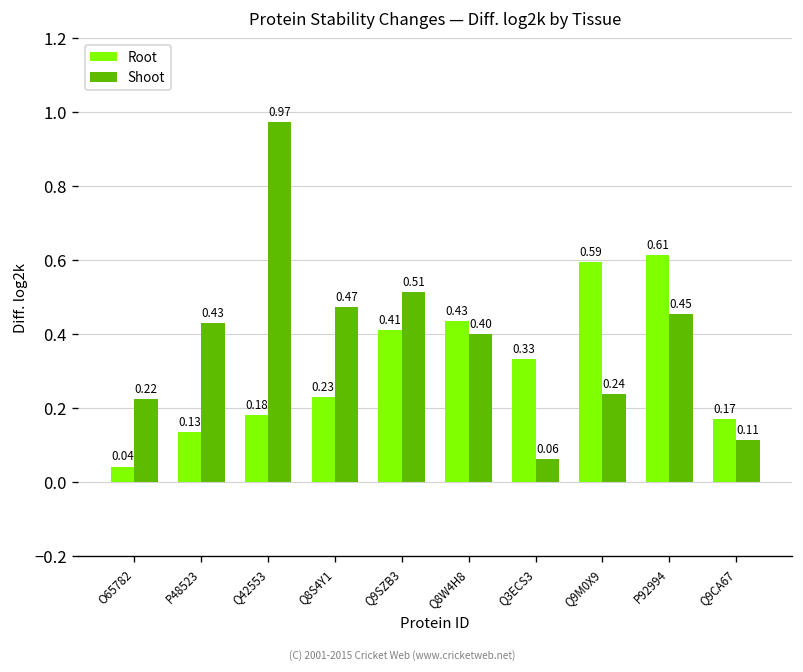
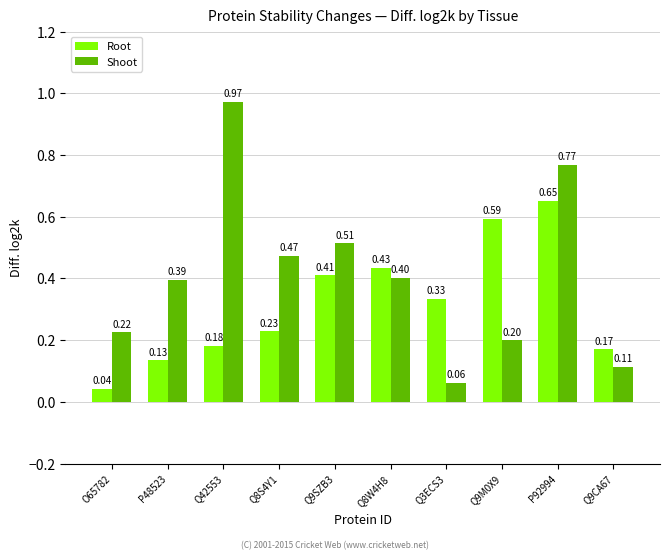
  {
    "Root": {
      "O65782": 0.04,
      "P48523": 0.13,
      "Q42553": 0.18,
      "Q8S4Y1": 0.23,
      "Q9SZB3": 0.41,
      "Q8W4H8": 0.43,
      "Q3ECS3": 0.33,
      "Q9M0X9": 0.59,
-     "P92994": 0.61,
+     "P92994": 0.65,
      "Q9CA67": 0.17
    },
    "Shoot": {
      "O65782": 0.22,
-     "P48523": 0.43,
+     "P48523": 0.39,
      "Q42553": 0.97,
      "Q8S4Y1": 0.47,
      "Q9SZB3": 0.51,
      "Q8W4H8": 0.40,
      "Q3ECS3": 0.06,
-     "Q9M0X9": 0.24,
-     "P92994": 0.45,
+     "Q9M0X9": 0.20,
+     "P92994": 0.77,
      "Q9CA67": 0.11
    }
  }
